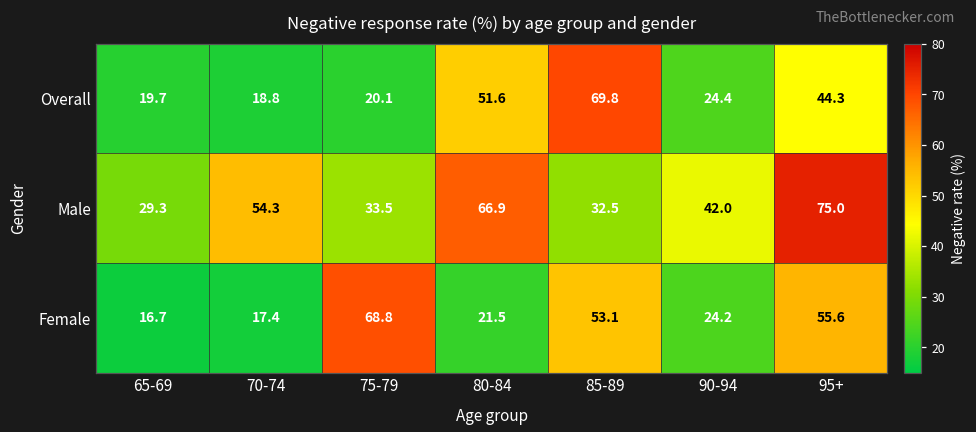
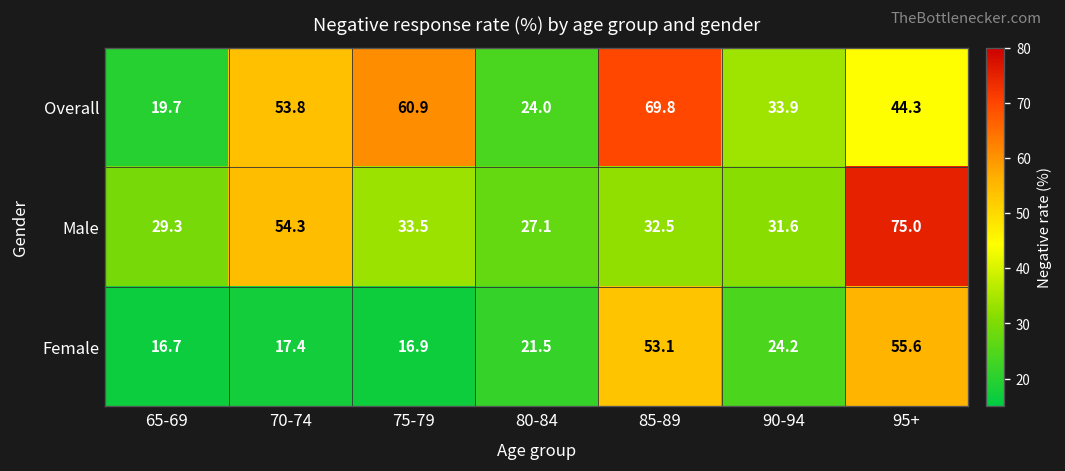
  {
    "Overall": {
      "65-69": 19.7,
-     "70-74": 18.8,
-     "75-79": 20.1,
-     "80-84": 51.6,
+     "70-74": 53.8,
+     "75-79": 60.9,
+     "80-84": 24.0,
      "85-89": 69.8,
-     "90-94": 24.4,
+     "90-94": 33.9,
      "95+": 44.3
    },
    "Male": {
      "65-69": 29.3,
      "70-74": 54.3,
      "75-79": 33.5,
-     "80-84": 66.9,
+     "80-84": 27.1,
      "85-89": 32.5,
-     "90-94": 42.0,
+     "90-94": 31.6,
      "95+": 75.0
    },
    "Female": {
      "65-69": 16.7,
      "70-74": 17.4,
-     "75-79": 68.8,
+     "75-79": 16.9,
      "80-84": 21.5,
      "85-89": 53.1,
      "90-94": 24.2,
      "95+": 55.6
    }
  }
